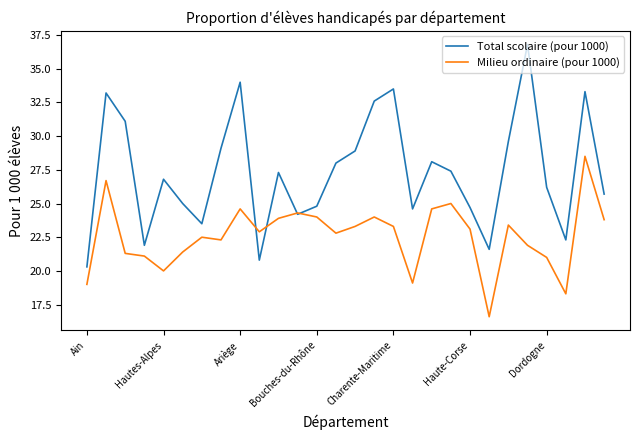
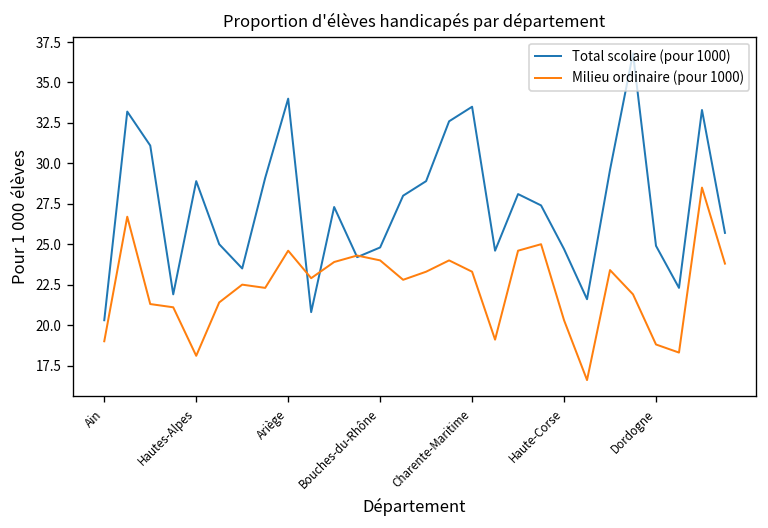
  {
    "Total scolaire (pour 1000)": {
      "Ain": 20.3,
-     "Hautes-Alpes": 26.8,
+     "Hautes-Alpes": 28.9,
      "Ariège": 34.0,
      "Bouches-du-Rhône": 24.8,
      "Charente-Maritime": 33.5,
      "Haute-Corse": 24.7,
-     "Dordogne": 26.2
+     "Dordogne": 24.9
    },
    "Milieu ordinaire (pour 1000)": {
      "Ain": 19.0,
-     "Hautes-Alpes": 20.0,
+     "Hautes-Alpes": 18.1,
      "Ariège": 24.6,
      "Bouches-du-Rhône": 24.0,
      "Charente-Maritime": 23.3,
-     "Haute-Corse": 23.1,
-     "Dordogne": 21.0
+     "Haute-Corse": 20.3,
+     "Dordogne": 18.8
    }
  }
